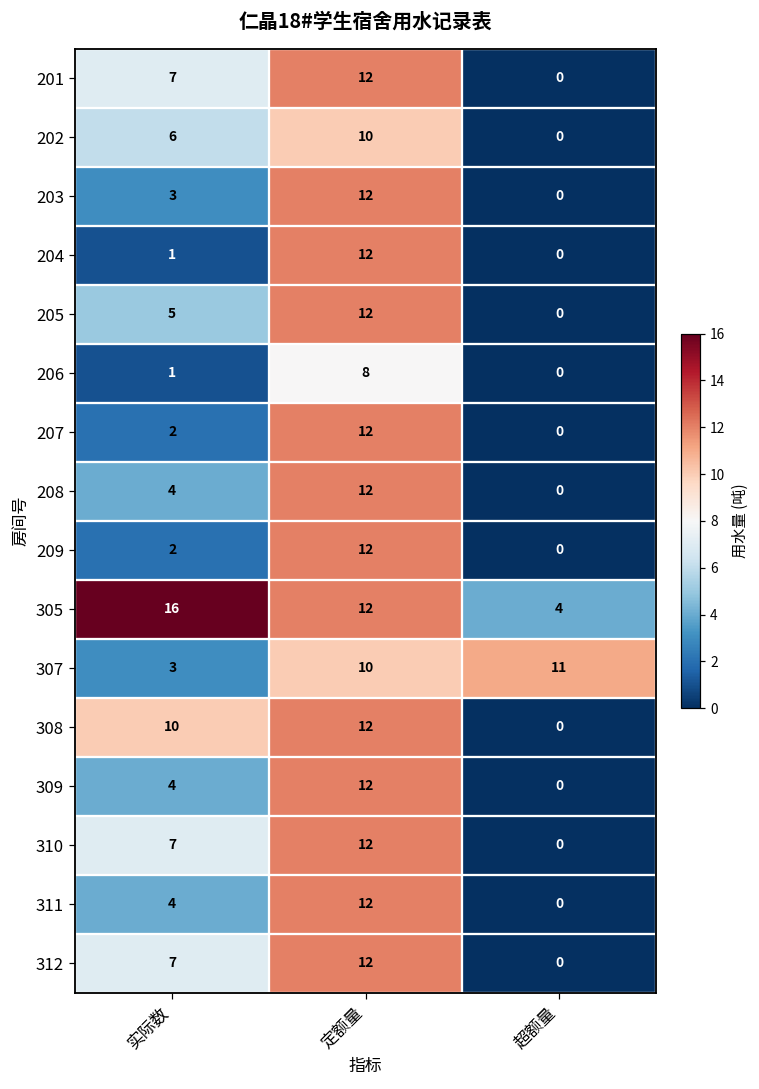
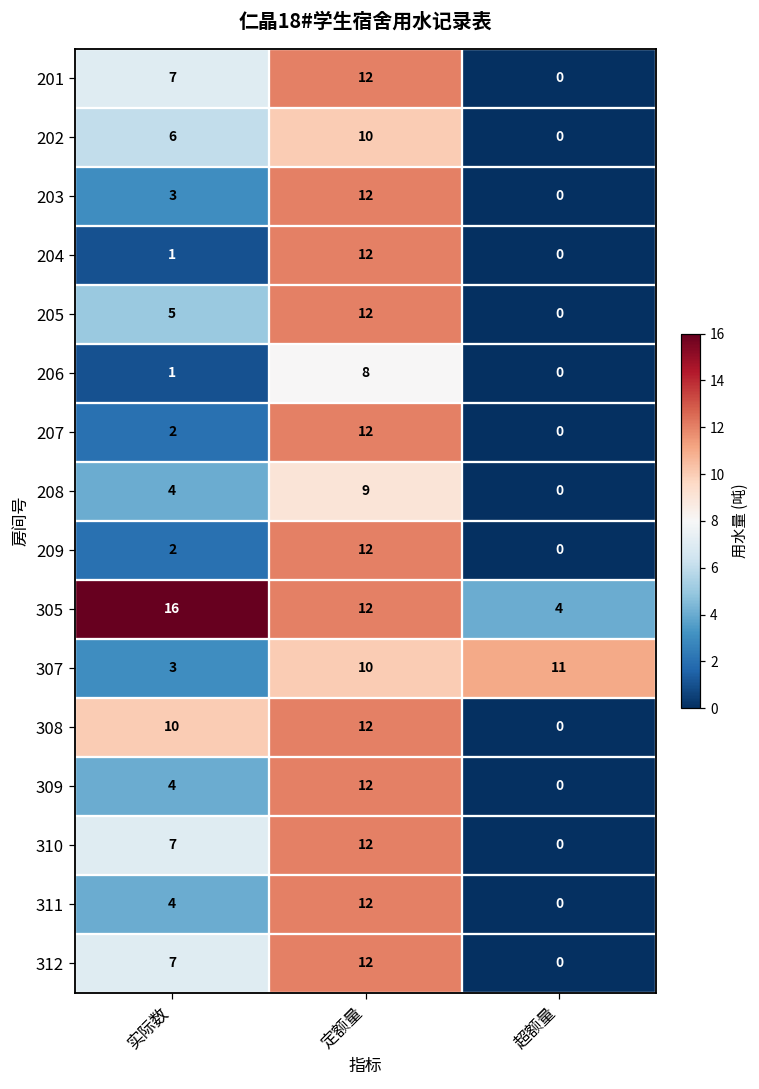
  {
    "201": {
      "实际数": 7,
      "定额量": 12,
      "超额量": 0
    },
    "202": {
      "实际数": 6,
      "定额量": 10,
      "超额量": 0
    },
    "203": {
      "实际数": 3,
      "定额量": 12,
      "超额量": 0
    },
    "204": {
      "实际数": 1,
      "定额量": 12,
      "超额量": 0
    },
    "205": {
      "实际数": 5,
      "定额量": 12,
      "超额量": 0
    },
    "206": {
      "实际数": 1,
      "定额量": 8,
      "超额量": 0
    },
    "207": {
      "实际数": 2,
      "定额量": 12,
      "超额量": 0
    },
    "208": {
      "实际数": 4,
-     "定额量": 12,
+     "定额量": 9,
      "超额量": 0
    },
    "209": {
      "实际数": 2,
      "定额量": 12,
      "超额量": 0
    },
    "305": {
      "实际数": 16,
      "定额量": 12,
      "超额量": 4
    },
    "307": {
      "实际数": 3,
      "定额量": 10,
      "超额量": 11
    },
    "308": {
      "实际数": 10,
      "定额量": 12,
      "超额量": 0
    },
    "309": {
      "实际数": 4,
      "定额量": 12,
      "超额量": 0
    },
    "310": {
      "实际数": 7,
      "定额量": 12,
      "超额量": 0
    },
    "311": {
      "实际数": 4,
      "定额量": 12,
      "超额量": 0
    },
    "312": {
      "实际数": 7,
      "定额量": 12,
      "超额量": 0
    }
  }
